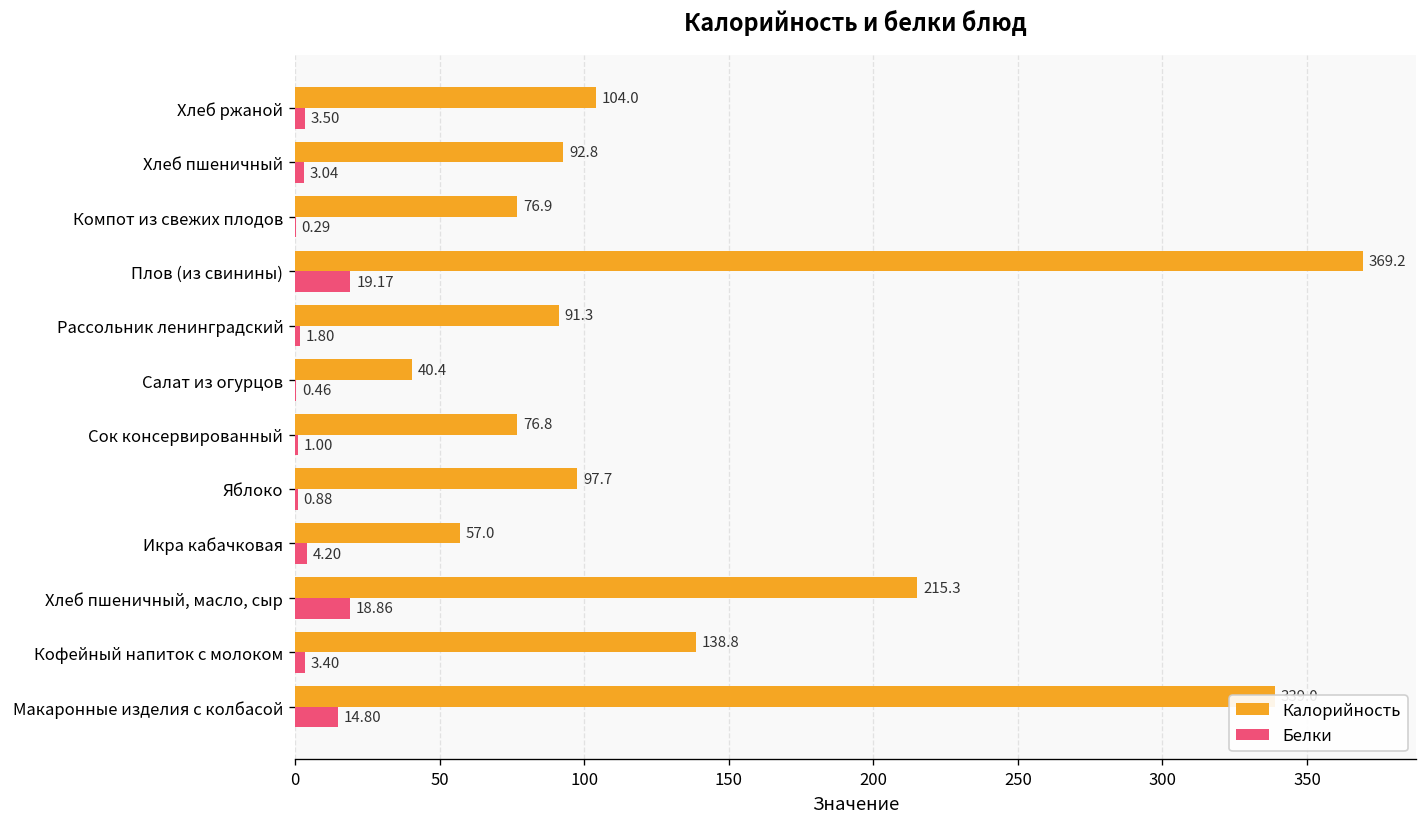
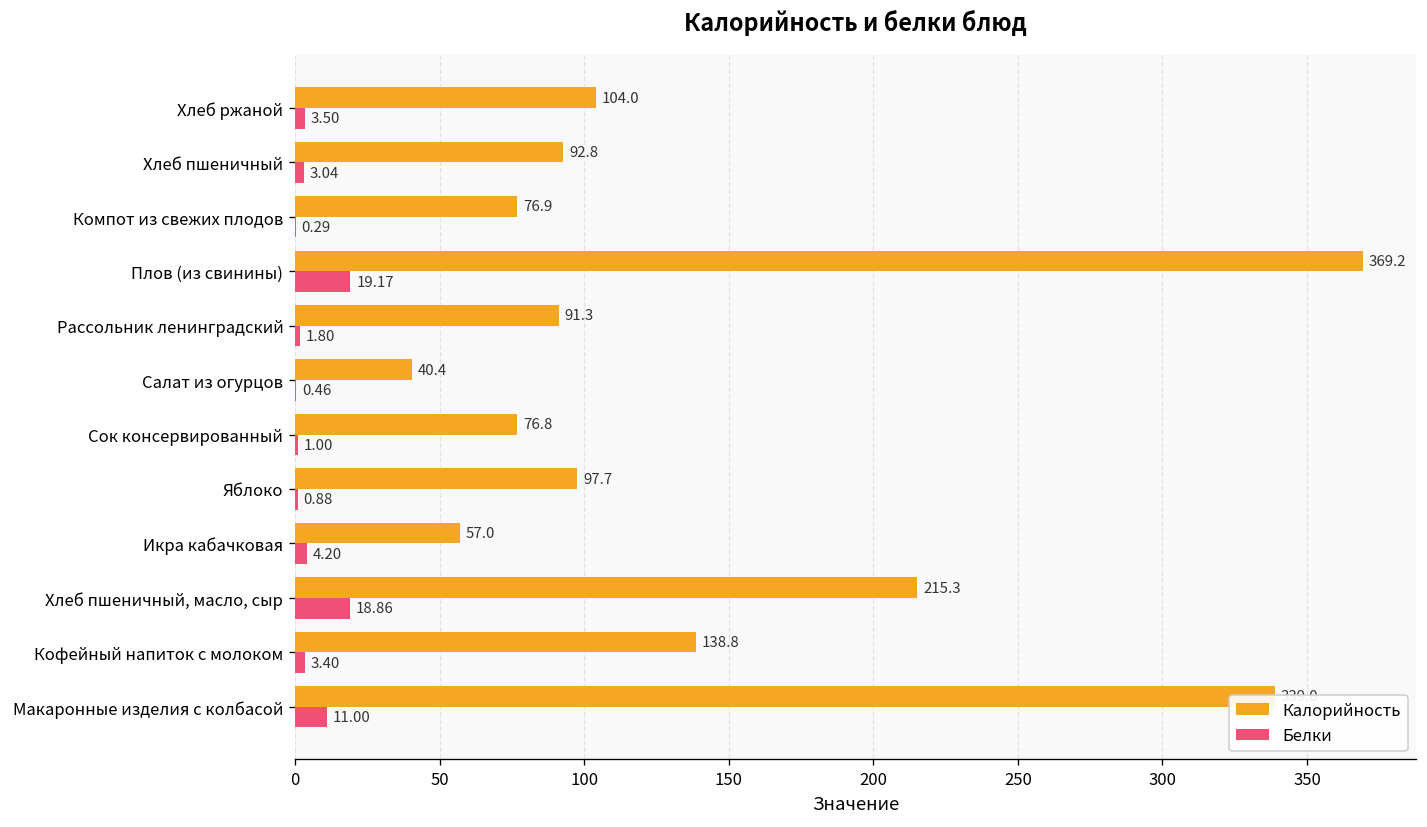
  {
    "Калорийность": {
      "Хлеб ржаной": 104.0,
      "Хлеб пшеничный": 92.8,
      "Компот из свежих плодов": 76.9,
      "Плов (из свинины)": 369.2,
      "Рассольник ленинградский": 91.3,
      "Салат из огурцов": 40.4,
      "Сок консервированный": 76.8,
      "Яблоко": 97.7,
      "Икра кабачковая": 57.0,
      "Хлеб пшеничный, масло, сыр": 215.3,
      "Кофейный напиток с молоком": 138.8
    },
    "Белки": {
      "Хлеб ржаной": 3.50,
      "Хлеб пшеничный": 3.04,
      "Компот из свежих плодов": 0.29,
      "Плов (из свинины)": 19.17,
      "Рассольник ленинградский": 1.80,
      "Салат из огурцов": 0.46,
      "Сок консервированный": 1.00,
      "Яблоко": 0.88,
      "Икра кабачковая": 4.20,
      "Хлеб пшеничный, масло, сыр": 18.86,
      "Кофейный напиток с молоком": 3.40,
-     "Макаронные изделия с колбасой": 14.80
+     "Макаронные изделия с колбасой": 11.00
    }
  }
